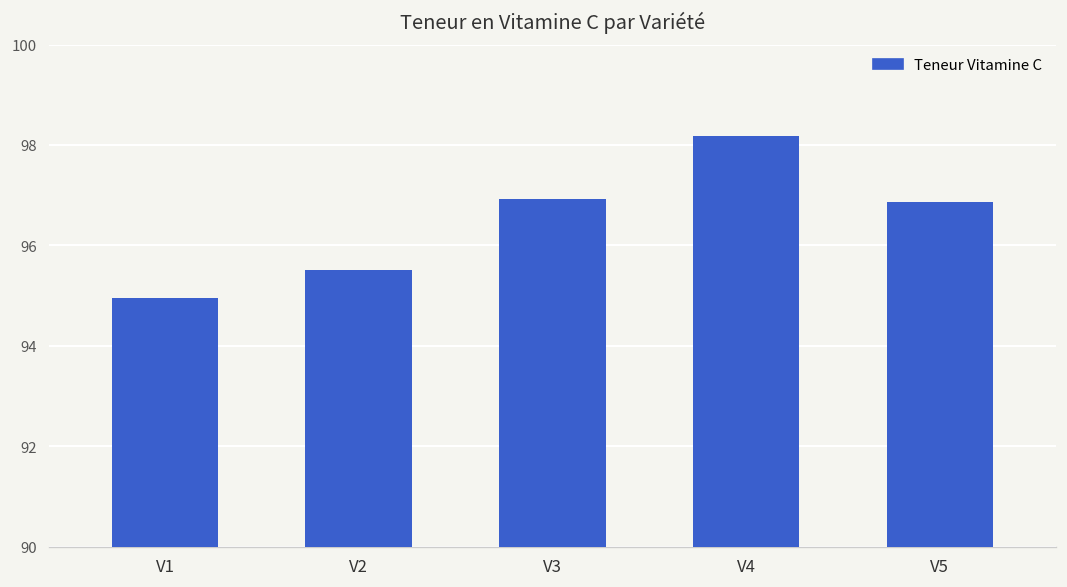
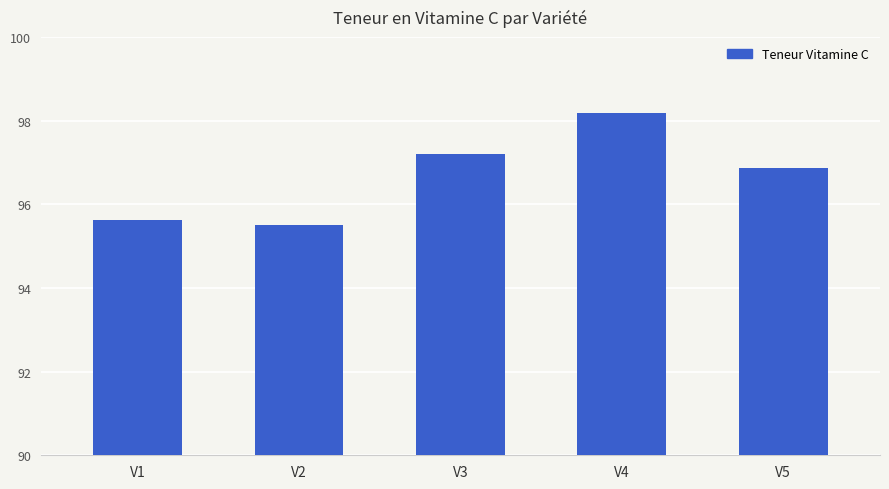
  {
-   "V1": 95.0,
+   "V1": 95.6,
    "V2": 95.5,
-   "V3": 96.9,
+   "V3": 97.2,
    "V4": 98.2,
    "V5": 96.9
  }
